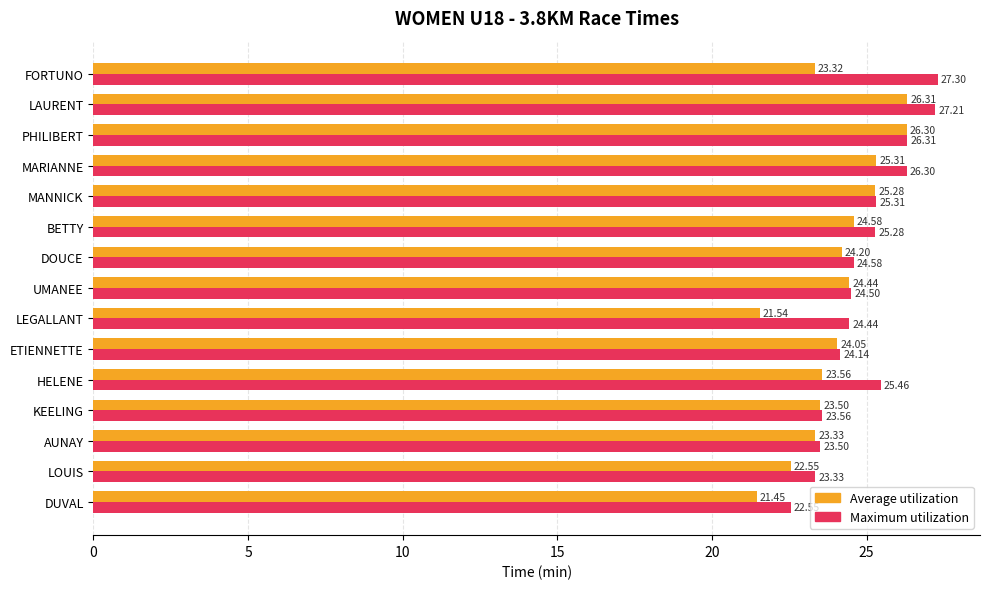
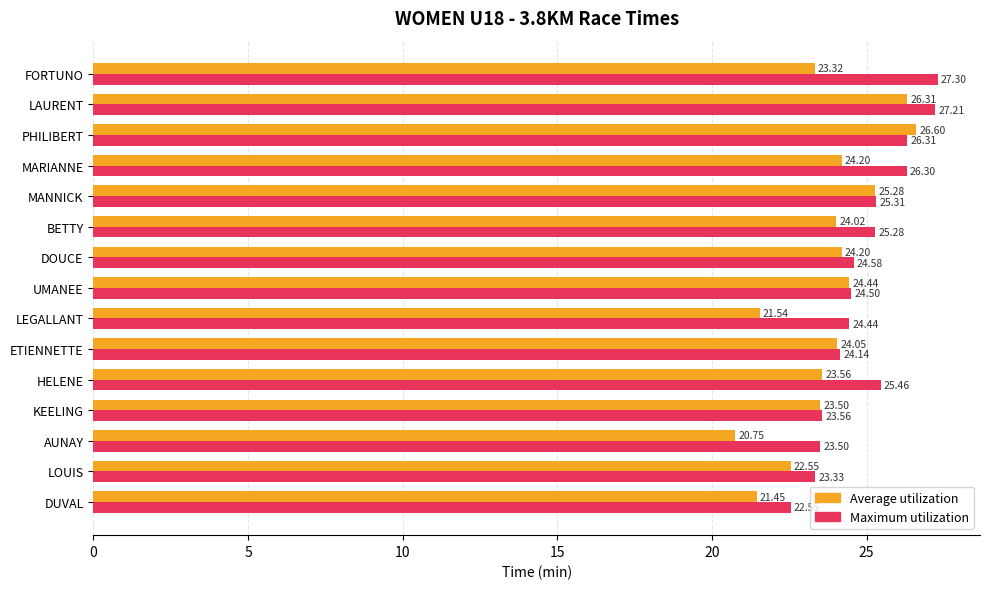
  {
    "Average utilization": {
      "FORTUNO": 23.32,
      "LAURENT": 26.31,
-     "PHILIBERT": 26.30,
-     "MARIANNE": 25.31,
+     "PHILIBERT": 26.60,
+     "MARIANNE": 24.20,
      "MANNICK": 25.28,
-     "BETTY": 24.58,
+     "BETTY": 24.02,
      "DOUCE": 24.20,
      "UMANEE": 24.44,
      "LEGALLANT": 21.54,
      "ETIENNETTE": 24.05,
      "HELENE": 23.56,
      "KEELING": 23.50,
-     "AUNAY": 23.33,
+     "AUNAY": 20.75,
      "LOUIS": 22.55,
      "DUVAL": 21.45
    },
    "Maximum utilization": {
      "FORTUNO": 27.30,
      "LAURENT": 27.21,
      "PHILIBERT": 26.31,
      "MARIANNE": 26.30,
      "MANNICK": 25.31,
      "BETTY": 25.28,
      "DOUCE": 24.58,
      "UMANEE": 24.50,
      "LEGALLANT": 24.44,
      "ETIENNETTE": 24.14,
      "HELENE": 25.46,
      "KEELING": 23.56,
      "AUNAY": 23.50,
      "LOUIS": 23.33
    }
  }
